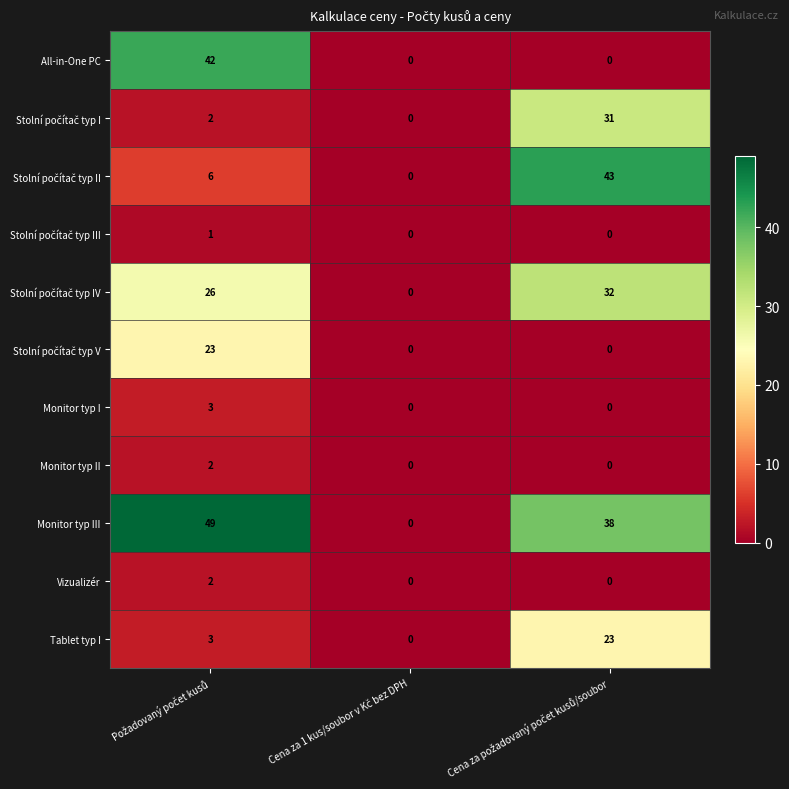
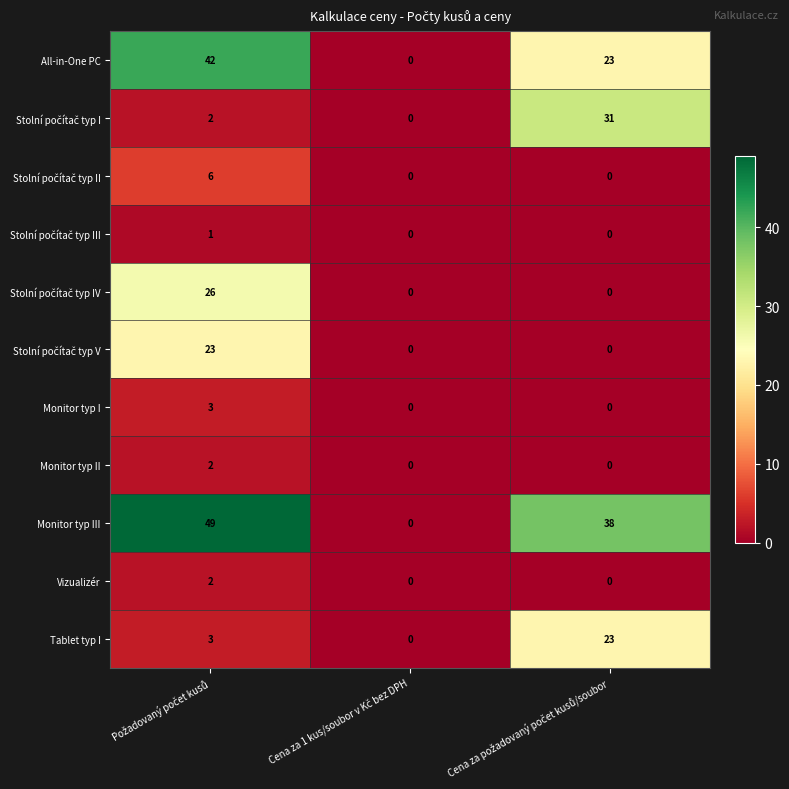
  {
    "All-in-One PC": {
      "Požadovaný počet kusů": 42,
      "Cena za 1 kus/soubor v Kč bez DPH": 0,
-     "Cena za požadovaný počet kusů/soubor": 0
+     "Cena za požadovaný počet kusů/soubor": 23
    },
    "Stolní počítač typ I": {
      "Požadovaný počet kusů": 2,
      "Cena za 1 kus/soubor v Kč bez DPH": 0,
      "Cena za požadovaný počet kusů/soubor": 31
    },
    "Stolní počítač typ II": {
      "Požadovaný počet kusů": 6,
      "Cena za 1 kus/soubor v Kč bez DPH": 0,
-     "Cena za požadovaný počet kusů/soubor": 43
+     "Cena za požadovaný počet kusů/soubor": 0
    },
    "Stolní počítač typ III": {
      "Požadovaný počet kusů": 1,
      "Cena za 1 kus/soubor v Kč bez DPH": 0,
      "Cena za požadovaný počet kusů/soubor": 0
    },
    "Stolní počítač typ IV": {
      "Požadovaný počet kusů": 26,
      "Cena za 1 kus/soubor v Kč bez DPH": 0,
-     "Cena za požadovaný počet kusů/soubor": 32
+     "Cena za požadovaný počet kusů/soubor": 0
    },
    "Stolní počítač typ V": {
      "Požadovaný počet kusů": 23,
      "Cena za 1 kus/soubor v Kč bez DPH": 0,
      "Cena za požadovaný počet kusů/soubor": 0
    },
    "Monitor typ I": {
      "Požadovaný počet kusů": 3,
      "Cena za 1 kus/soubor v Kč bez DPH": 0,
      "Cena za požadovaný počet kusů/soubor": 0
    },
    "Monitor typ II": {
      "Požadovaný počet kusů": 2,
      "Cena za 1 kus/soubor v Kč bez DPH": 0,
      "Cena za požadovaný počet kusů/soubor": 0
    },
    "Monitor typ III": {
      "Požadovaný počet kusů": 49,
      "Cena za 1 kus/soubor v Kč bez DPH": 0,
      "Cena za požadovaný počet kusů/soubor": 38
    },
    "Vizualizér": {
      "Požadovaný počet kusů": 2,
      "Cena za 1 kus/soubor v Kč bez DPH": 0,
      "Cena za požadovaný počet kusů/soubor": 0
    },
    "Tablet typ I": {
      "Požadovaný počet kusů": 3,
      "Cena za 1 kus/soubor v Kč bez DPH": 0,
      "Cena za požadovaný počet kusů/soubor": 23
    }
  }
